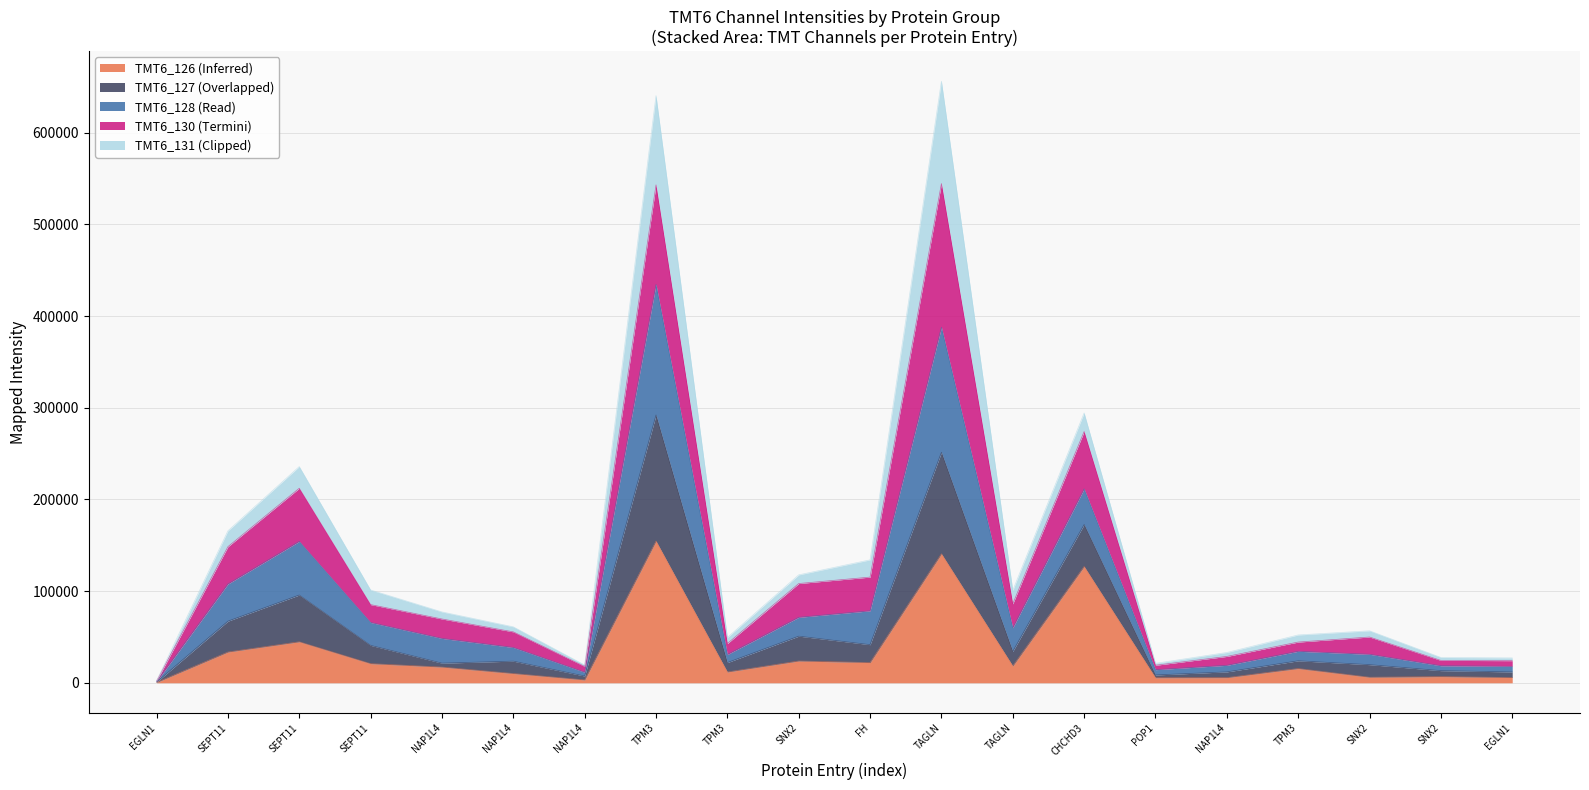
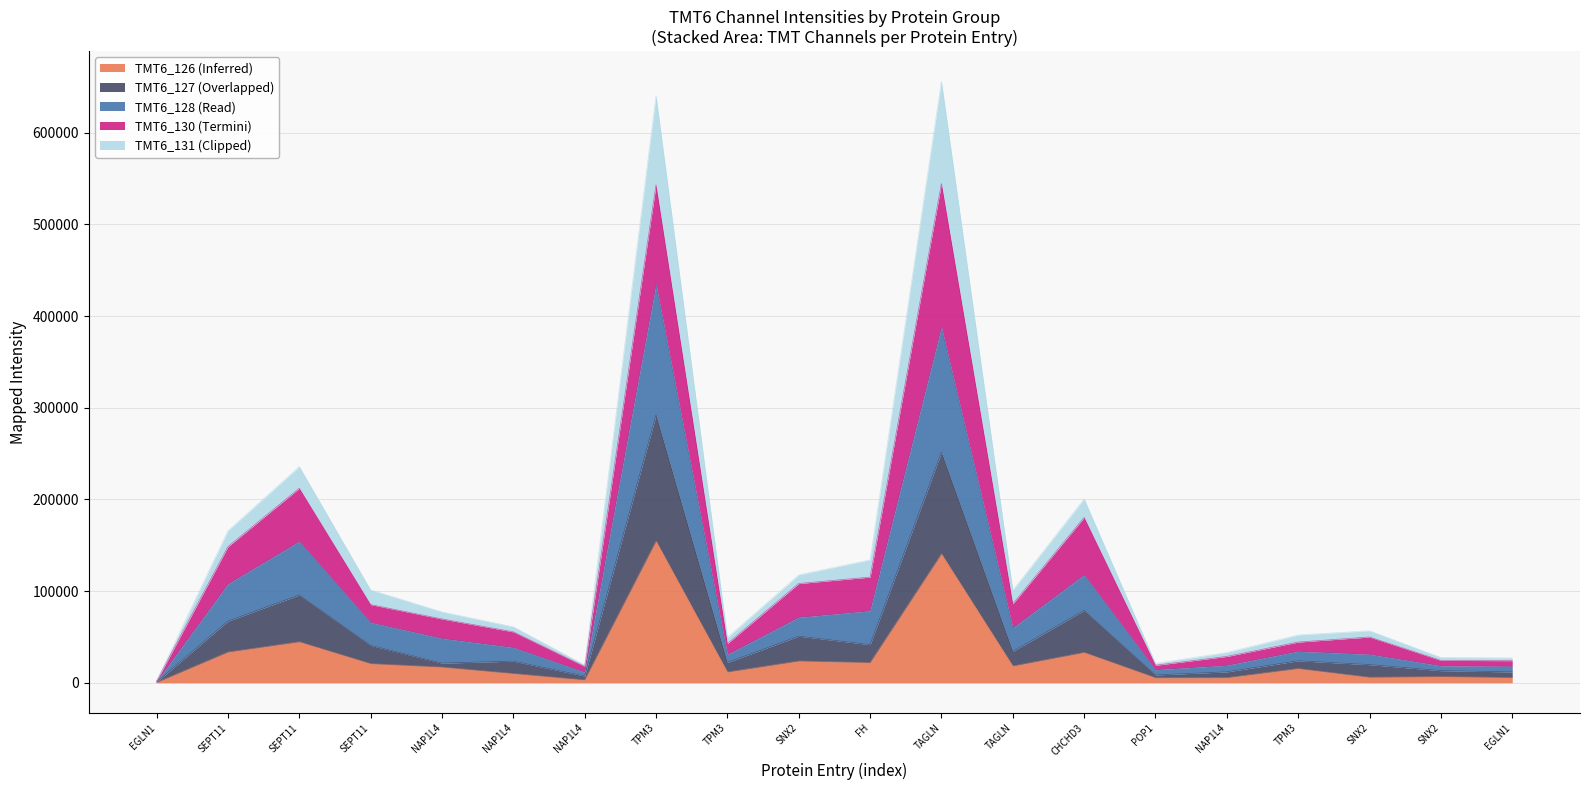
  {
    "TMT6_126 (Inferred)": {
      "FH": 20000,
-     "CHCHD3": 130000,
+     "CHCHD3": 30000,
      "POP1": 10000
    },
    "TMT6_127 (Overlapped)": {
      "FH": 20000,
      "CHCHD3": 50000,
      "POP1": 0
    },
    "TMT6_128 (Read)": {
      "FH": 40000,
      "CHCHD3": 40000,
      "POP1": 10000
    },
    "TMT6_130 (Termini)": {
      "FH": 40000,
      "CHCHD3": 60000
    },
    "TMT6_131 (Clipped)": {
      "FH": 20000,
      "CHCHD3": 20000
    }
  }
